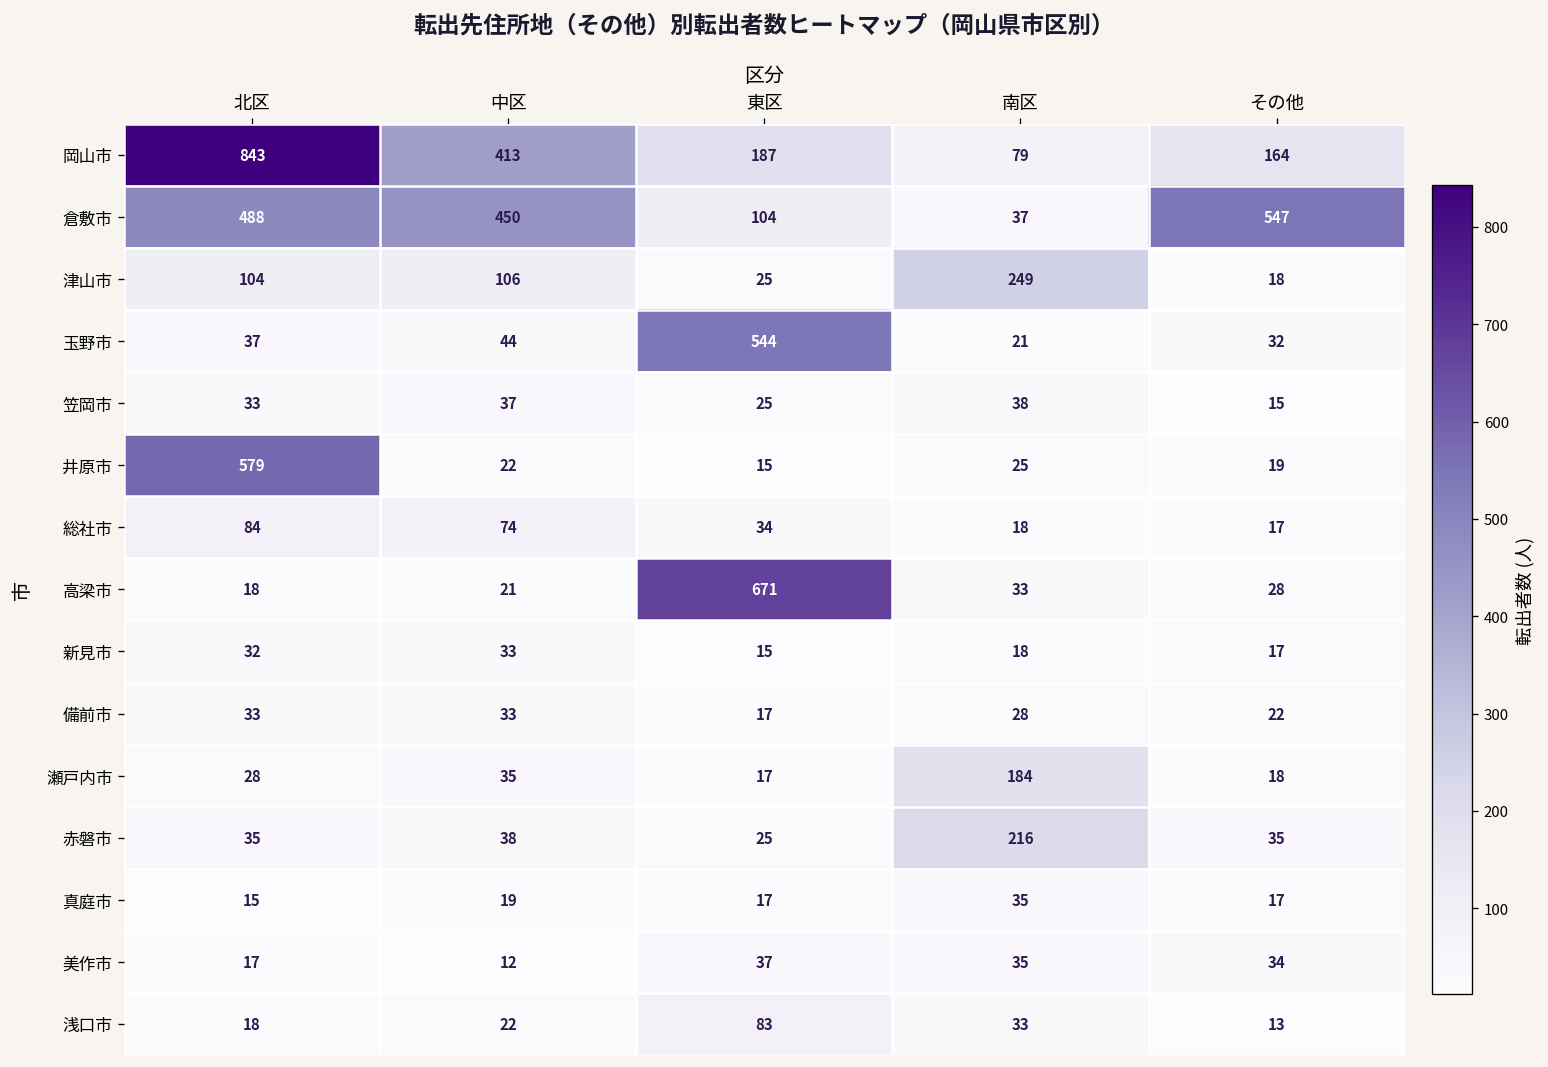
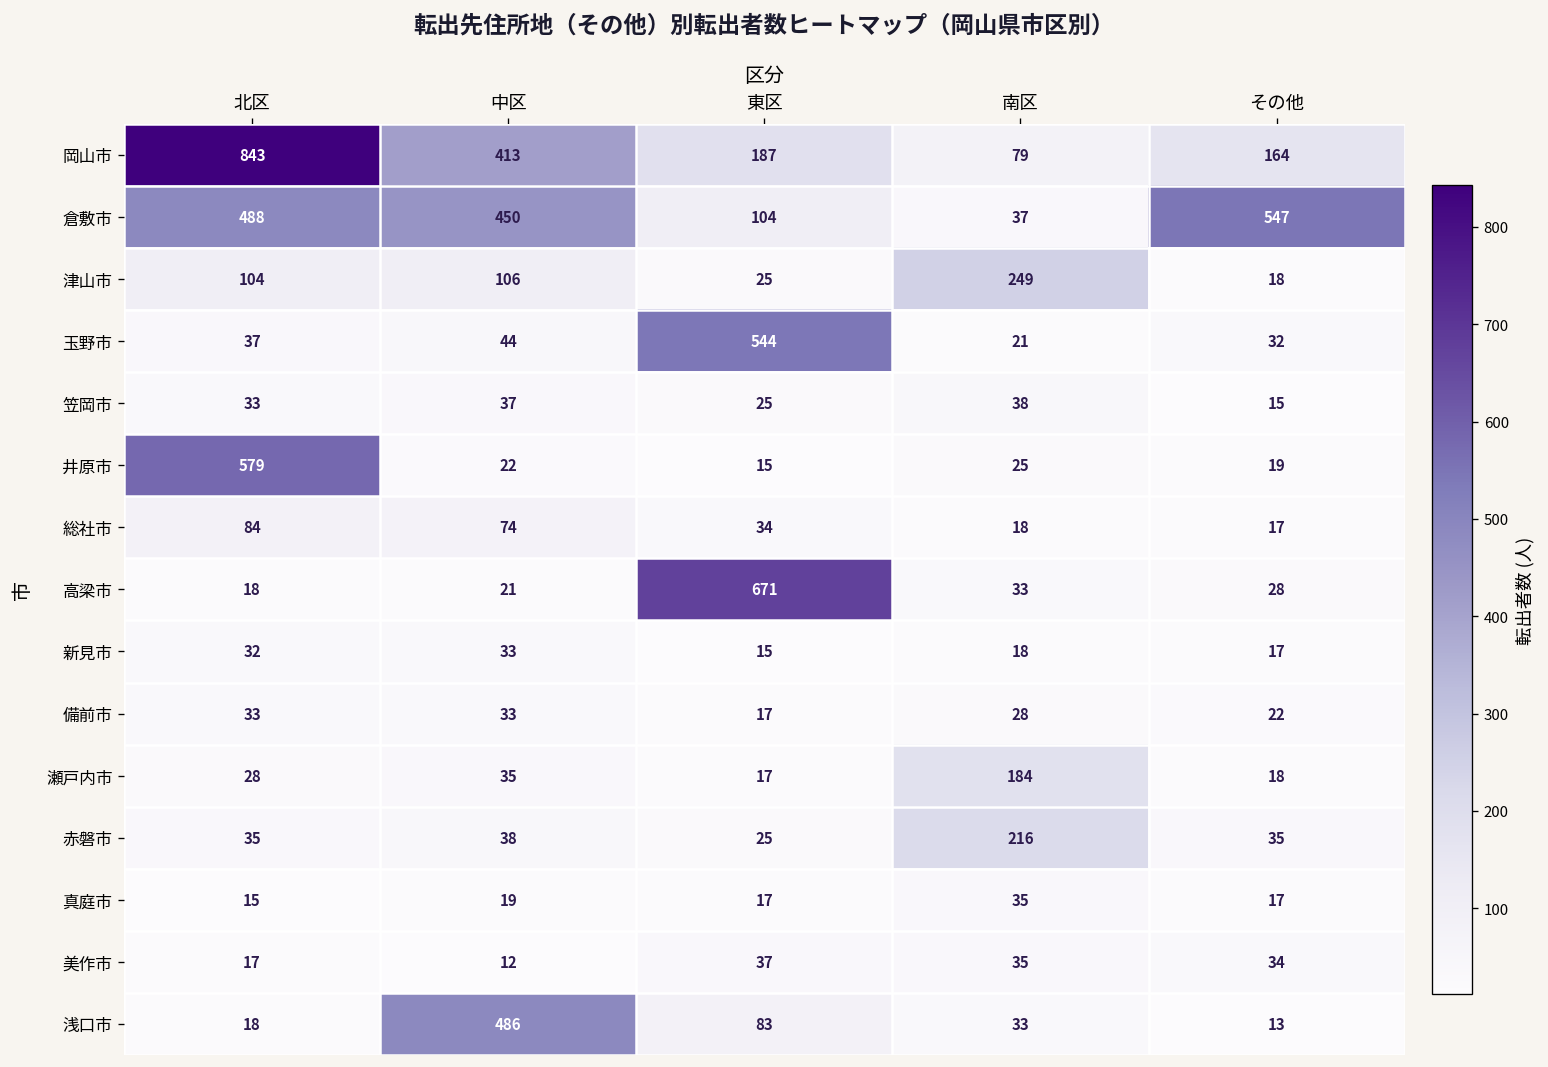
  {
    "岡山市": {
      "北区": 843,
      "中区": 413,
      "東区": 187,
      "南区": 79,
      "その他": 164
    },
    "倉敷市": {
      "北区": 488,
      "中区": 450,
      "東区": 104,
      "南区": 37,
      "その他": 547
    },
    "津山市": {
      "北区": 104,
      "中区": 106,
      "東区": 25,
      "南区": 249,
      "その他": 18
    },
    "玉野市": {
      "北区": 37,
      "中区": 44,
      "東区": 544,
      "南区": 21,
      "その他": 32
    },
    "笠岡市": {
      "北区": 33,
      "中区": 37,
      "東区": 25,
      "南区": 38,
      "その他": 15
    },
    "井原市": {
      "北区": 579,
      "中区": 22,
      "東区": 15,
      "南区": 25,
      "その他": 19
    },
    "総社市": {
      "北区": 84,
      "中区": 74,
      "東区": 34,
      "南区": 18,
      "その他": 17
    },
    "高梁市": {
      "北区": 18,
      "中区": 21,
      "東区": 671,
      "南区": 33,
      "その他": 28
    },
    "新見市": {
      "北区": 32,
      "中区": 33,
      "東区": 15,
      "南区": 18,
      "その他": 17
    },
    "備前市": {
      "北区": 33,
      "中区": 33,
      "東区": 17,
      "南区": 28,
      "その他": 22
    },
    "瀬戸内市": {
      "北区": 28,
      "中区": 35,
      "東区": 17,
      "南区": 184,
      "その他": 18
    },
    "赤磐市": {
      "北区": 35,
      "中区": 38,
      "東区": 25,
      "南区": 216,
      "その他": 35
    },
    "真庭市": {
      "北区": 15,
      "中区": 19,
      "東区": 17,
      "南区": 35,
      "その他": 17
    },
    "美作市": {
      "北区": 17,
      "中区": 12,
      "東区": 37,
      "南区": 35,
      "その他": 34
    },
    "浅口市": {
      "北区": 18,
-     "中区": 22,
+     "中区": 486,
      "東区": 83,
      "南区": 33,
      "その他": 13
    }
  }
